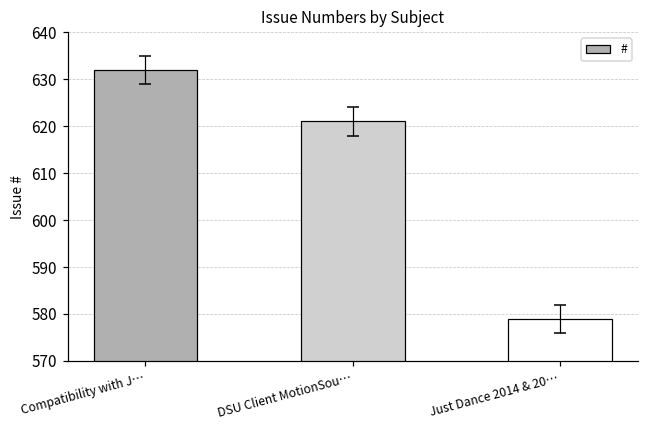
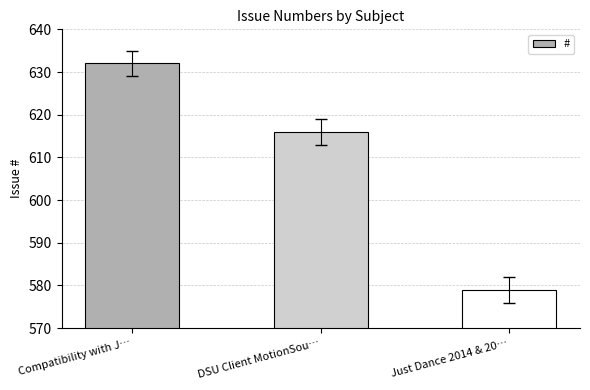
  {
    "#": {
      "Compatibility with J…": 632,
-     "DSU Client MotionSou…": 621,
+     "DSU Client MotionSou…": 616,
      "Just Dance 2014 & 20…": 579
    }
  }
